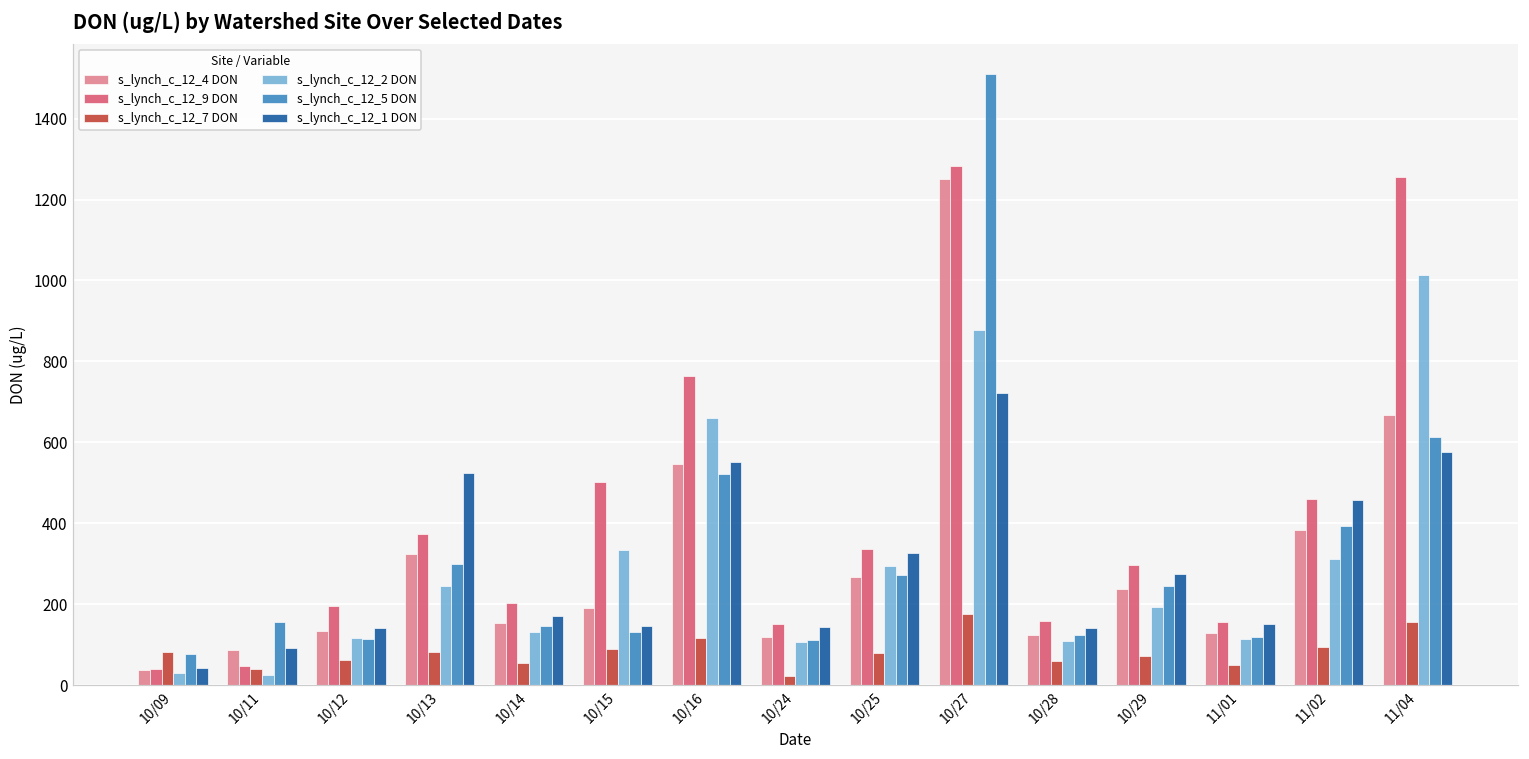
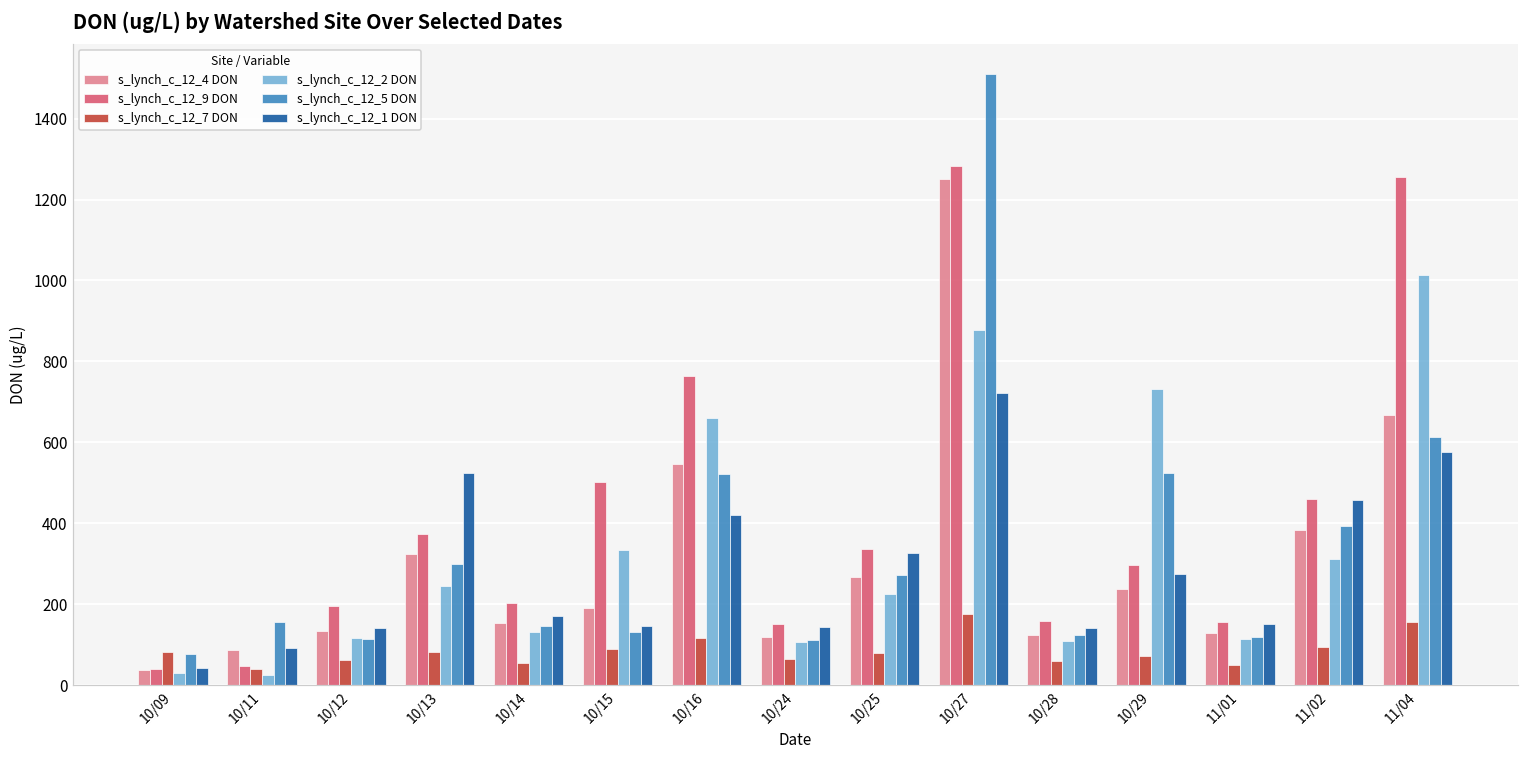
  {
    "s_lynch_c_12_7 DON": {
      "10/09": 80,
      "10/11": 40,
      "10/12": 60,
      "10/13": 80,
      "10/14": 60,
      "10/15": 90,
      "10/16": 120,
-     "10/24": 20,
+     "10/24": 70,
      "10/25": 80,
      "10/27": 180,
      "10/28": 60,
      "10/29": 70,
      "11/01": 50,
      "11/02": 100,
      "11/04": 160
    },
    "s_lynch_c_12_2 DON": {
      "10/09": 30,
      "10/11": 30,
      "10/12": 120,
      "10/13": 250,
      "10/14": 130,
      "10/15": 340,
      "10/16": 660,
      "10/24": 110,
-     "10/25": 290,
+     "10/25": 230,
      "10/27": 880,
      "10/28": 110,
-     "10/29": 190,
+     "10/29": 730,
      "11/01": 110,
      "11/02": 310,
      "11/04": 1010
    },
    "s_lynch_c_12_5 DON": {
      "10/09": 80,
      "10/11": 160,
      "10/12": 120,
      "10/13": 300,
      "10/14": 150,
      "10/15": 130,
      "10/16": 520,
      "10/24": 110,
      "10/25": 270,
      "10/27": 1510,
      "10/28": 120,
-     "10/29": 250,
+     "10/29": 520,
      "11/01": 120,
      "11/02": 390,
      "11/04": 610
    },
    "s_lynch_c_12_1 DON": {
      "10/09": 40,
      "10/11": 90,
      "10/12": 140,
      "10/13": 530,
      "10/14": 170,
      "10/15": 150,
-     "10/16": 550,
+     "10/16": 420,
      "10/24": 140,
      "10/25": 330,
      "10/27": 720,
      "10/28": 140,
      "10/29": 280,
      "11/01": 150,
      "11/02": 460,
      "11/04": 580
    }
  }
